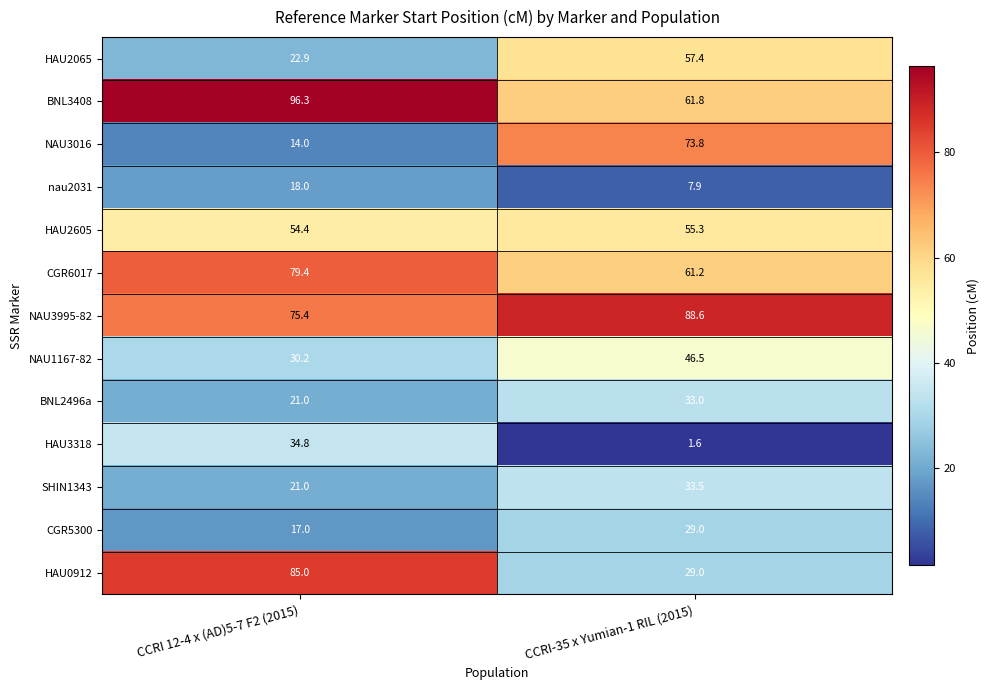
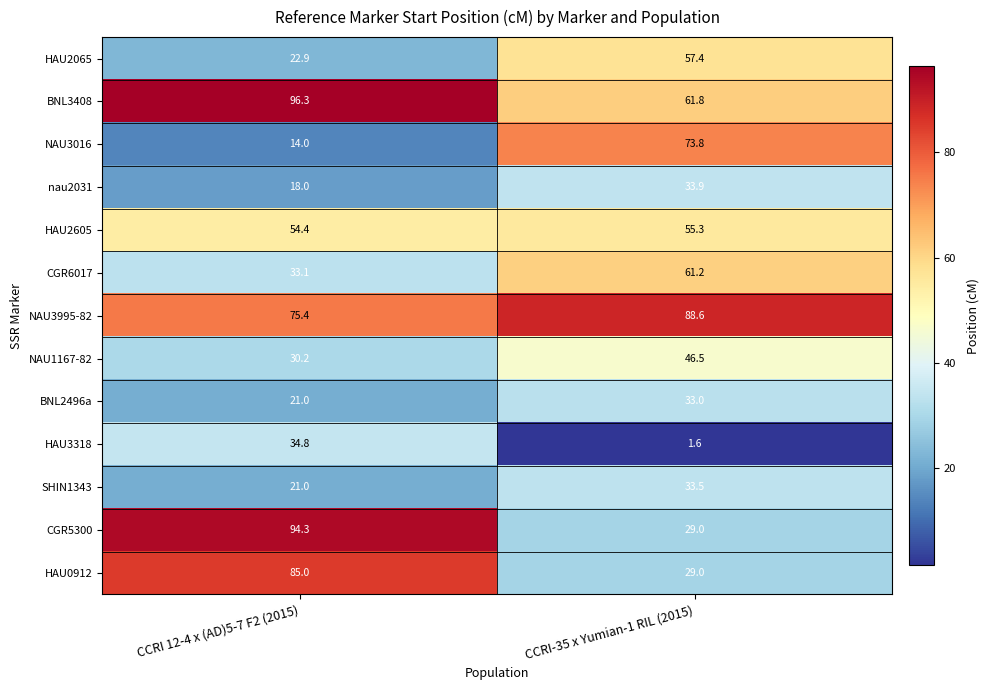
  {
    "HAU2065": {
      "CCRI 12-4 x (AD)5-7 F2 (2015)": 22.9,
      "CCRI-35 x Yumian-1 RIL (2015)": 57.4
    },
    "BNL3408": {
      "CCRI 12-4 x (AD)5-7 F2 (2015)": 96.3,
      "CCRI-35 x Yumian-1 RIL (2015)": 61.8
    },
    "NAU3016": {
      "CCRI 12-4 x (AD)5-7 F2 (2015)": 14.0,
      "CCRI-35 x Yumian-1 RIL (2015)": 73.8
    },
    "nau2031": {
      "CCRI 12-4 x (AD)5-7 F2 (2015)": 18.0,
-     "CCRI-35 x Yumian-1 RIL (2015)": 7.9
+     "CCRI-35 x Yumian-1 RIL (2015)": 33.9
    },
    "HAU2605": {
      "CCRI 12-4 x (AD)5-7 F2 (2015)": 54.4,
      "CCRI-35 x Yumian-1 RIL (2015)": 55.3
    },
    "CGR6017": {
-     "CCRI 12-4 x (AD)5-7 F2 (2015)": 79.4,
+     "CCRI 12-4 x (AD)5-7 F2 (2015)": 33.1,
      "CCRI-35 x Yumian-1 RIL (2015)": 61.2
    },
    "NAU3995-82": {
      "CCRI 12-4 x (AD)5-7 F2 (2015)": 75.4,
      "CCRI-35 x Yumian-1 RIL (2015)": 88.6
    },
    "NAU1167-82": {
      "CCRI 12-4 x (AD)5-7 F2 (2015)": 30.2,
      "CCRI-35 x Yumian-1 RIL (2015)": 46.5
    },
    "BNL2496a": {
      "CCRI 12-4 x (AD)5-7 F2 (2015)": 21.0,
      "CCRI-35 x Yumian-1 RIL (2015)": 33.0
    },
    "HAU3318": {
      "CCRI 12-4 x (AD)5-7 F2 (2015)": 34.8,
      "CCRI-35 x Yumian-1 RIL (2015)": 1.6
    },
    "SHIN1343": {
      "CCRI 12-4 x (AD)5-7 F2 (2015)": 21.0,
      "CCRI-35 x Yumian-1 RIL (2015)": 33.5
    },
    "CGR5300": {
-     "CCRI 12-4 x (AD)5-7 F2 (2015)": 17.0,
+     "CCRI 12-4 x (AD)5-7 F2 (2015)": 94.3,
      "CCRI-35 x Yumian-1 RIL (2015)": 29.0
    },
    "HAU0912": {
      "CCRI 12-4 x (AD)5-7 F2 (2015)": 85.0,
      "CCRI-35 x Yumian-1 RIL (2015)": 29.0
    }
  }
